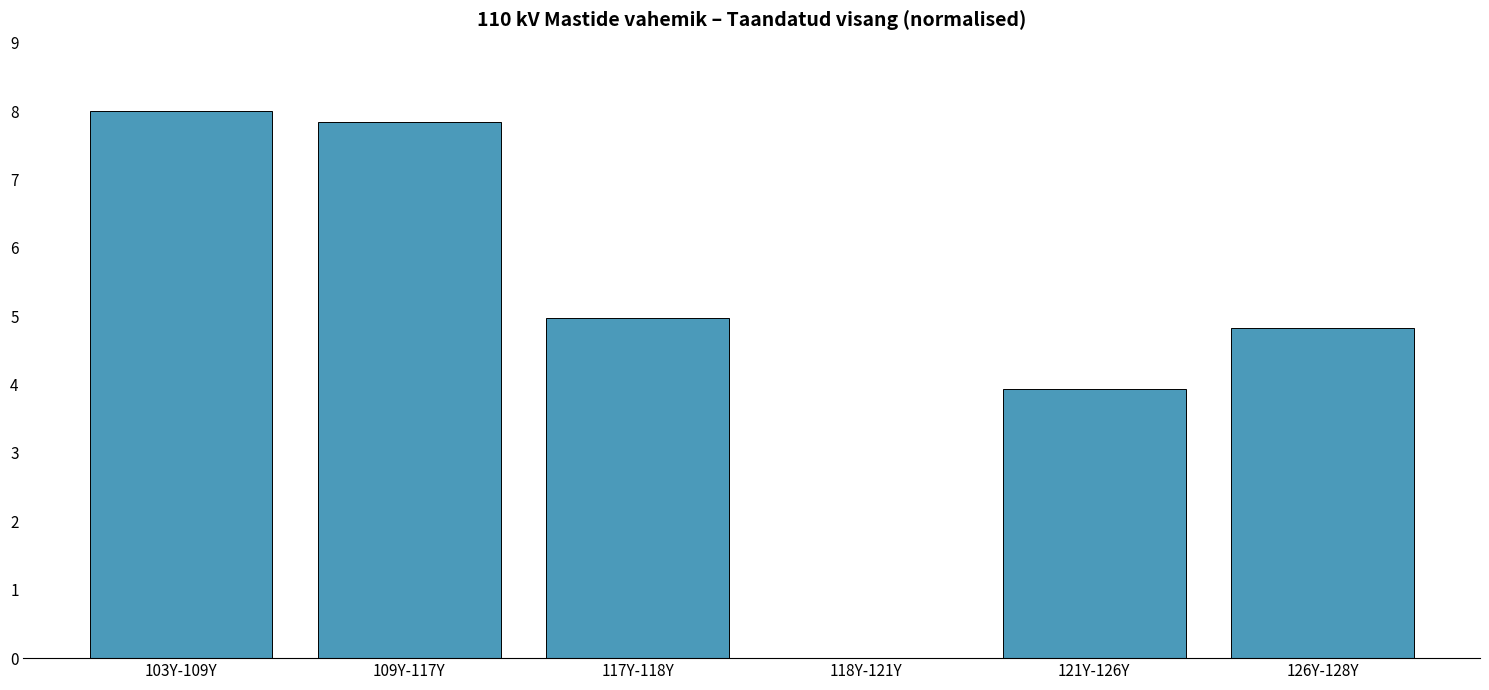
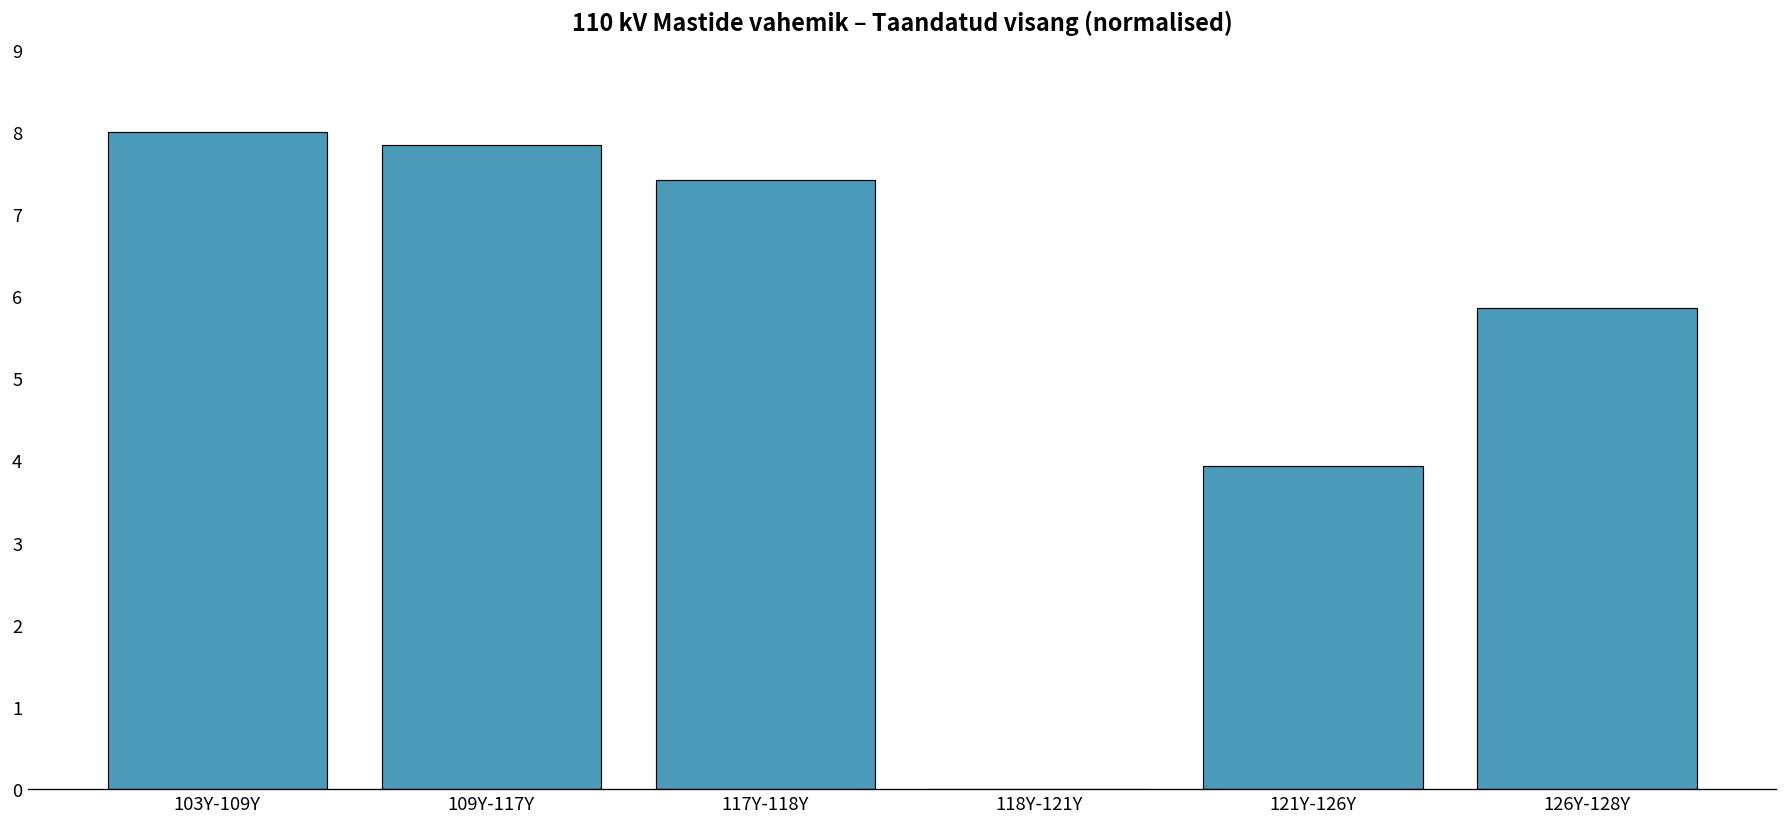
  {
    "103Y-109Y": 8.0,
    "109Y-117Y": 7.8,
-   "117Y-118Y": 5.0,
+   "117Y-118Y": 7.4,
    "118Y-121Y": 0.0,
    "121Y-126Y": 3.9,
-   "126Y-128Y": 4.8
+   "126Y-128Y": 5.9
  }
